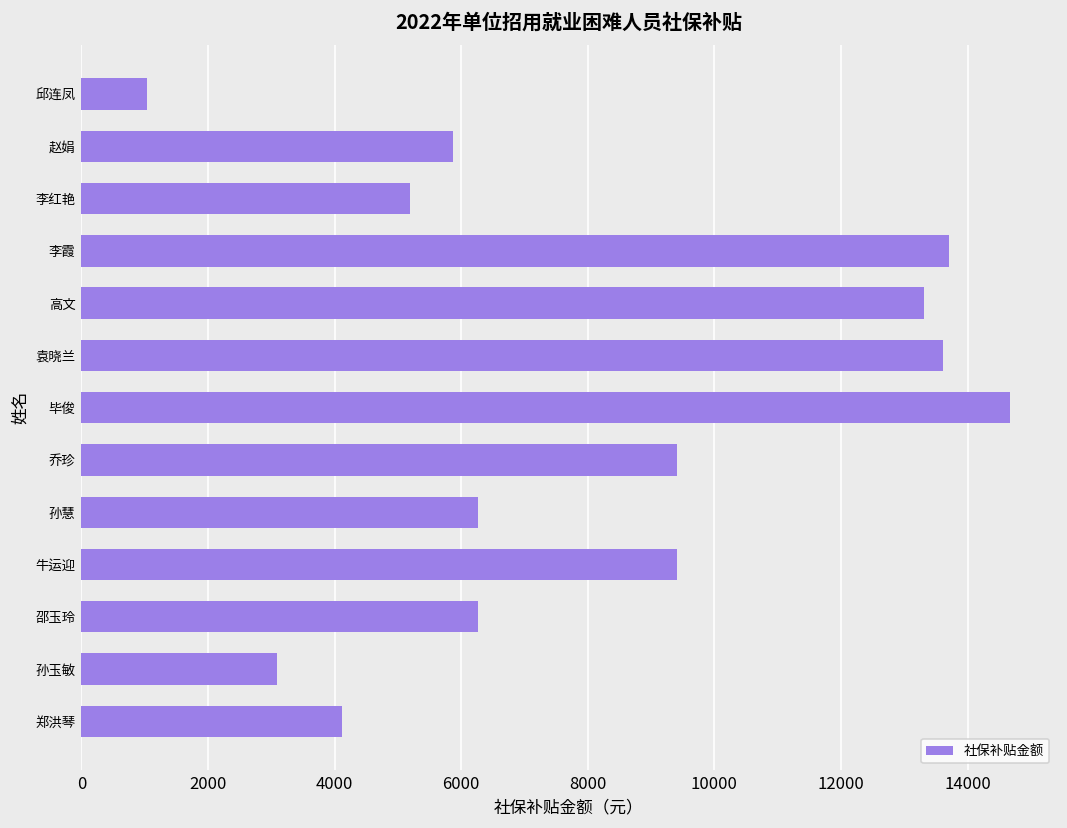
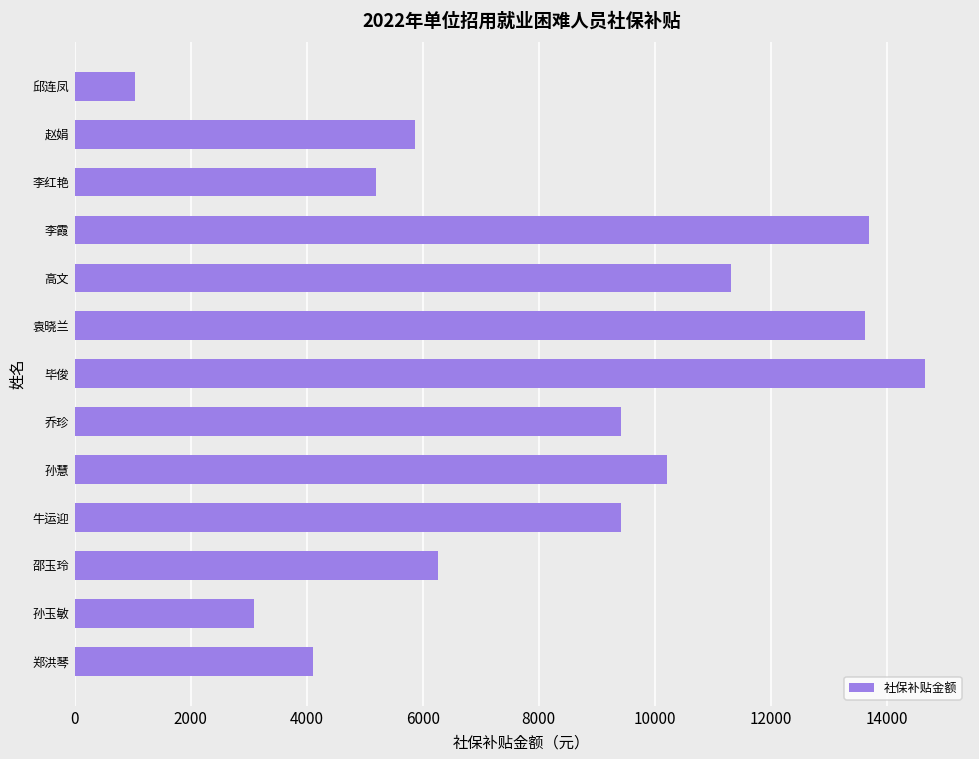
  {
    "邱连凤": 1000,
    "赵娟": 5900,
    "李红艳": 5200,
    "李霞": 13700,
-   "高文": 13300,
+   "高文": 11300,
    "袁晓兰": 13600,
    "毕俊": 14700,
    "乔珍": 9400,
-   "孙慧": 6300,
+   "孙慧": 10200,
    "牛运迎": 9400,
    "邵玉玲": 6300,
    "孙玉敏": 3100,
    "郑洪琴": 4100
  }
